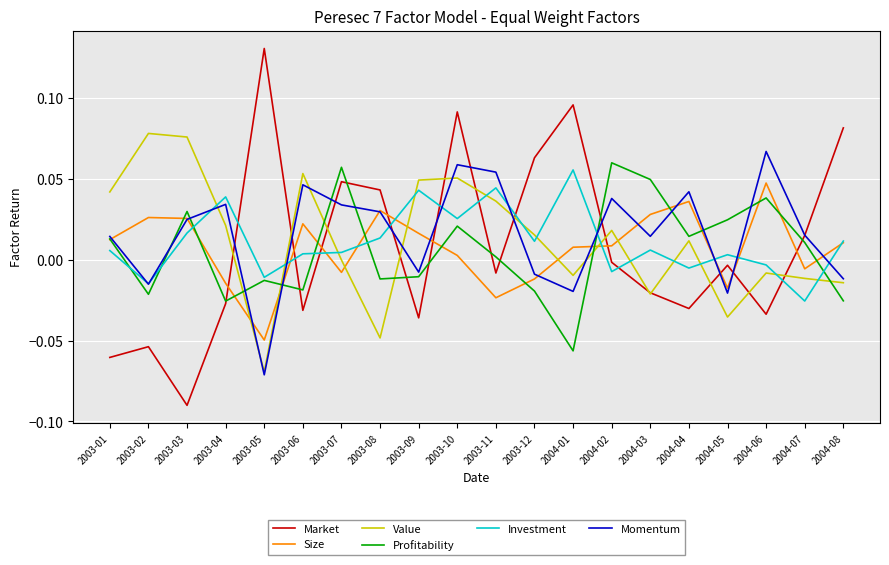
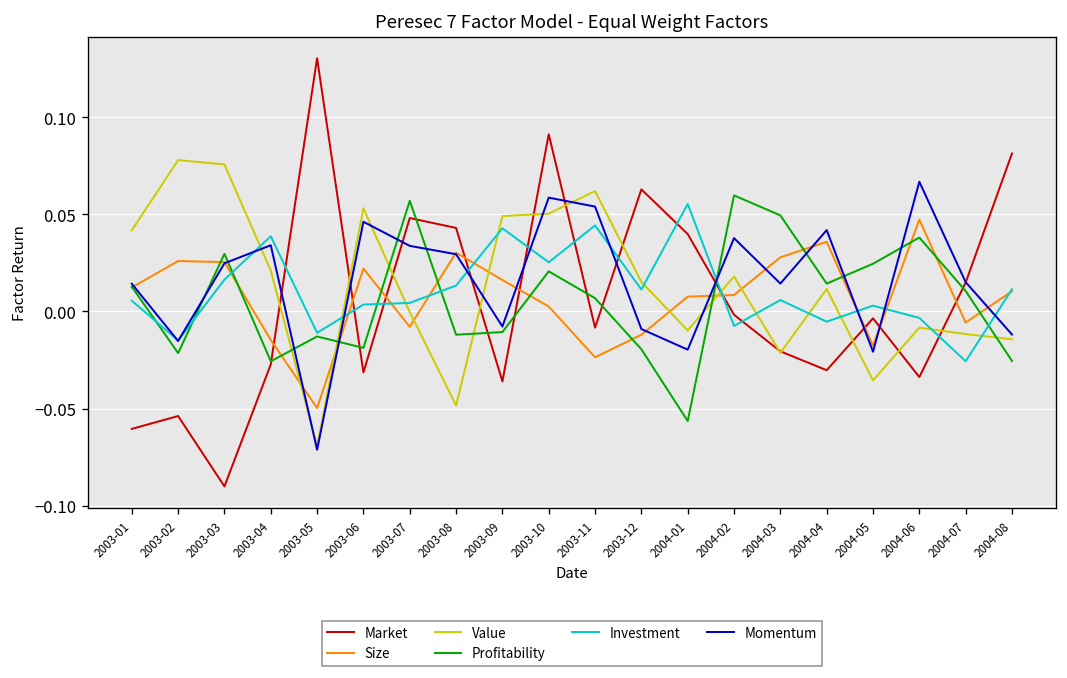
  {
    "Market": {
      "2003-01": -0.060,
      "2003-02": -0.054,
      "2003-03": -0.090,
      "2003-05": 0.130,
      "2003-06": -0.031,
      "2003-07": 0.048,
      "2003-08": 0.043,
      "2003-09": -0.036,
      "2003-10": 0.091,
      "2003-11": -0.008,
      "2003-12": 0.063,
-     "2004-01": 0.096,
+     "2004-01": 0.040,
      "2004-02": -0.002,
      "2004-04": -0.030,
      "2004-05": -0.004,
      "2004-06": -0.034,
      "2004-08": 0.081
    },
    "Size": {
      "2003-02": 0.026,
      "2003-04": -0.015,
      "2003-05": -0.050,
      "2003-06": 0.022,
      "2003-07": -0.008,
      "2003-09": 0.016,
      "2003-10": 0.003,
      "2003-11": -0.024,
      "2003-12": -0.012,
      "2004-01": 0.008,
      "2004-02": 0.008,
      "2004-03": 0.028,
      "2004-04": 0.036,
      "2004-05": -0.018,
      "2004-06": 0.047,
      "2004-07": -0.006
    },
    "Value": {
      "2003-01": 0.042,
      "2003-02": 0.078,
      "2003-03": 0.076,
      "2003-04": 0.021,
      "2003-05": -0.069,
      "2003-06": 0.053,
      "2003-07": 0.000,
      "2003-08": -0.048,
      "2003-09": 0.049,
      "2003-10": 0.050,
-     "2003-11": 0.036,
+     "2003-11": 0.062,
      "2003-12": 0.015,
      "2004-01": -0.010,
      "2004-02": 0.018,
      "2004-04": 0.012,
      "2004-05": -0.035,
      "2004-06": -0.008,
      "2004-07": -0.012,
      "2004-08": -0.014
    },
    "Profitability": {
      "2003-02": -0.021,
      "2003-03": 0.030,
      "2003-05": -0.013,
      "2003-06": -0.019,
      "2003-07": 0.057,
      "2003-08": -0.012,
      "2003-09": -0.011,
      "2003-10": 0.021,
-     "2003-11": 0.002,
+     "2003-11": 0.007,
      "2003-12": -0.019,
      "2004-01": -0.056,
      "2004-02": 0.060,
      "2004-03": 0.049,
      "2004-04": 0.014,
      "2004-05": 0.025,
      "2004-06": 0.038,
      "2004-07": 0.011,
      "2004-08": -0.025
    },
    "Investment": {
      "2003-01": 0.006,
      "2003-03": 0.016,
      "2003-04": 0.039,
      "2003-05": -0.011,
      "2003-06": 0.004,
      "2003-07": 0.004,
      "2003-08": 0.013,
      "2003-09": 0.043,
      "2003-10": 0.025,
      "2003-11": 0.044,
      "2003-12": 0.011,
      "2004-01": 0.055,
      "2004-02": -0.007,
      "2004-03": 0.006,
      "2004-04": -0.005,
      "2004-05": 0.003,
      "2004-06": -0.003,
      "2004-07": -0.026
    },
    "Momentum": {
      "2003-04": 0.034,
      "2003-05": -0.071,
      "2003-06": 0.046,
      "2003-07": 0.034,
      "2003-09": -0.008,
      "2003-10": 0.059,
      "2003-11": 0.054,
      "2003-12": -0.009,
      "2004-01": -0.020,
      "2004-02": 0.038,
      "2004-03": 0.014,
      "2004-04": 0.042,
      "2004-05": -0.021,
      "2004-06": 0.067,
      "2004-08": -0.012
    }
  }
